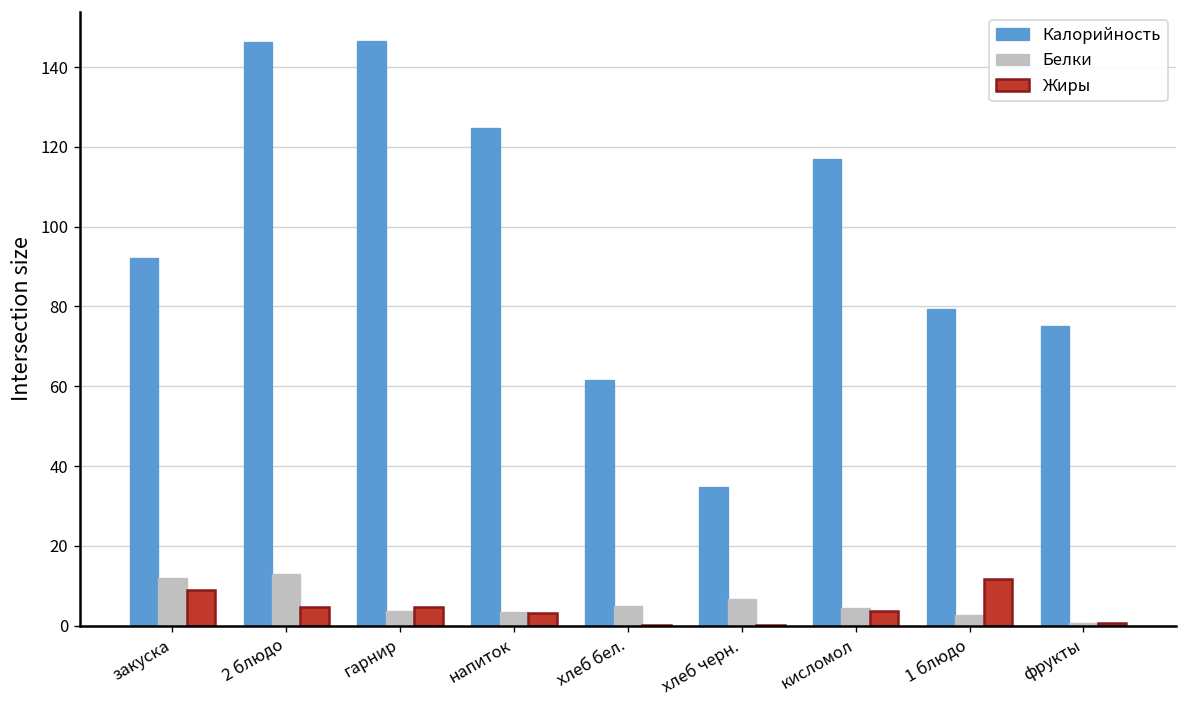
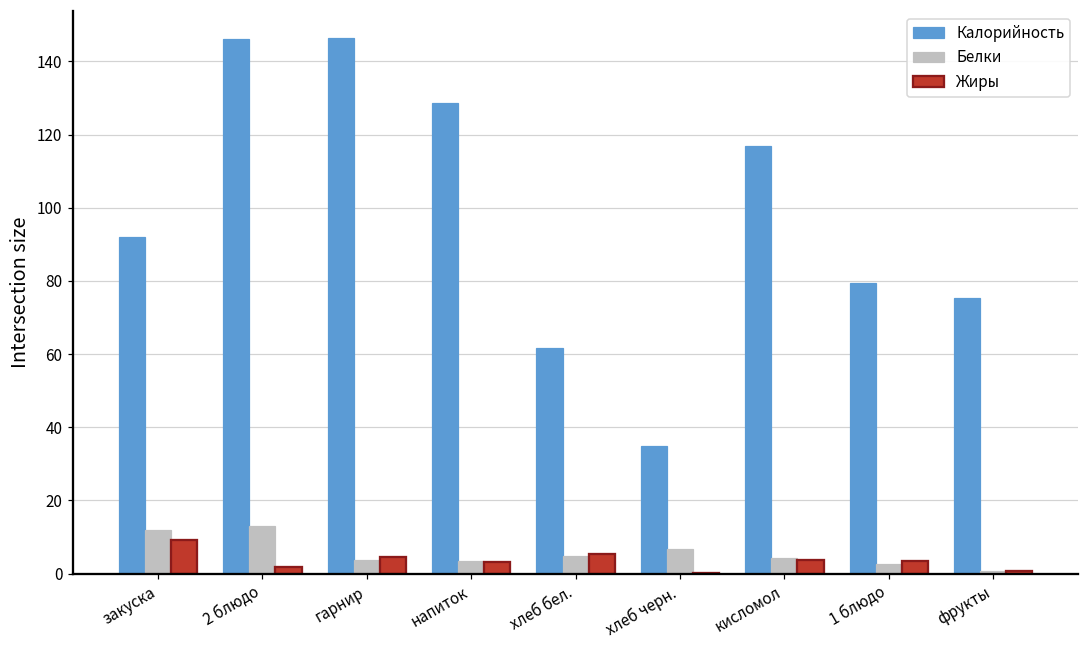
  {
    "Калорийность": {
      "закуска": 92,
      "2 блюдо": 146,
      "гарнир": 146,
-     "напиток": 125,
+     "напиток": 129,
      "хлеб бел.": 62,
      "хлеб черн.": 35,
      "кисломол": 117,
      "1 блюдо": 79,
      "фрукты": 75
    },
    "Белки": {
      "закуска": 12,
      "2 блюдо": 13,
      "гарнир": 4,
      "напиток": 3,
      "хлеб бел.": 5,
      "хлеб черн.": 7,
      "кисломол": 4,
      "1 блюдо": 3
    },
    "Жиры": {
      "закуска": 9,
-     "2 блюдо": 5,
+     "2 блюдо": 2,
      "гарнир": 5,
      "напиток": 3,
-     "хлеб бел.": 0,
+     "хлеб бел.": 5,
      "кисломол": 4,
-     "1 блюдо": 12
+     "1 блюдо": 3
    }
  }
